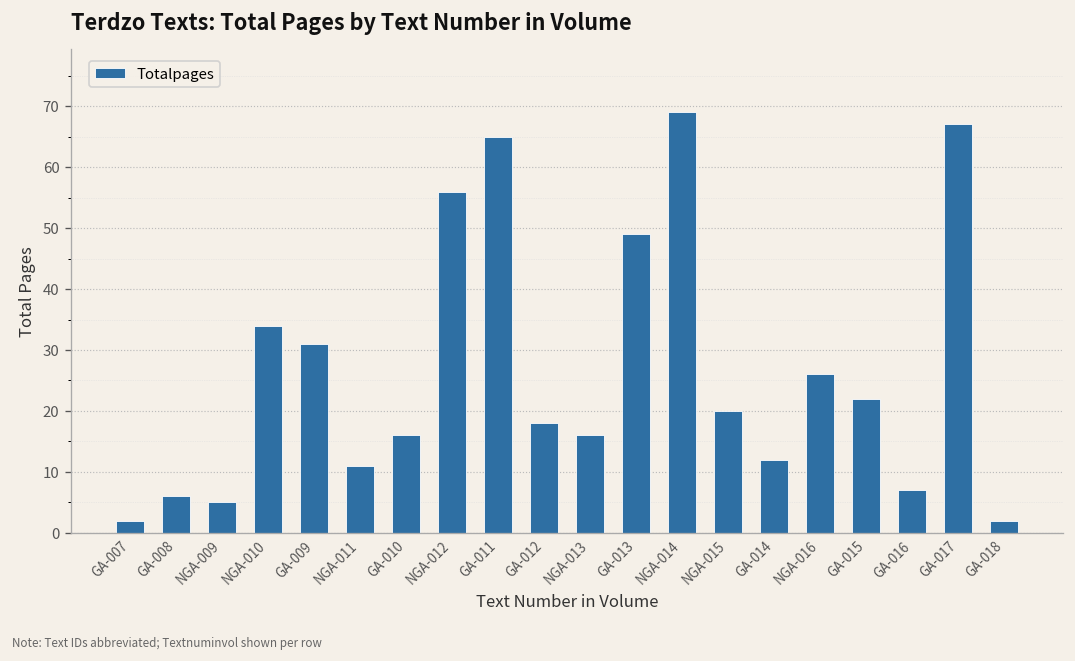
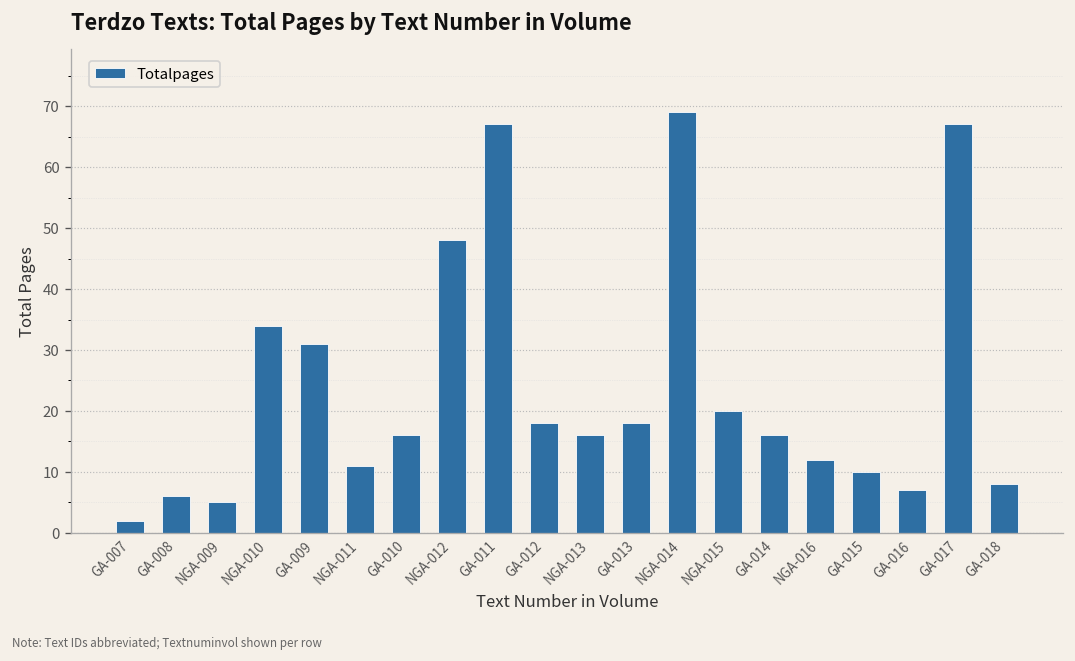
  {
    "GA-007": 2,
    "GA-008": 6,
    "NGA-009": 5,
    "NGA-010": 34,
    "GA-009": 31,
    "NGA-011": 11,
    "GA-010": 16,
-   "NGA-012": 56,
-   "GA-011": 65,
+   "NGA-012": 48,
+   "GA-011": 67,
    "GA-012": 18,
    "NGA-013": 16,
-   "GA-013": 49,
+   "GA-013": 18,
    "NGA-014": 69,
    "NGA-015": 20,
-   "GA-014": 12,
-   "NGA-016": 26,
-   "GA-015": 22,
+   "GA-014": 16,
+   "NGA-016": 12,
+   "GA-015": 10,
    "GA-016": 7,
    "GA-017": 67,
-   "GA-018": 2
+   "GA-018": 8
  }
